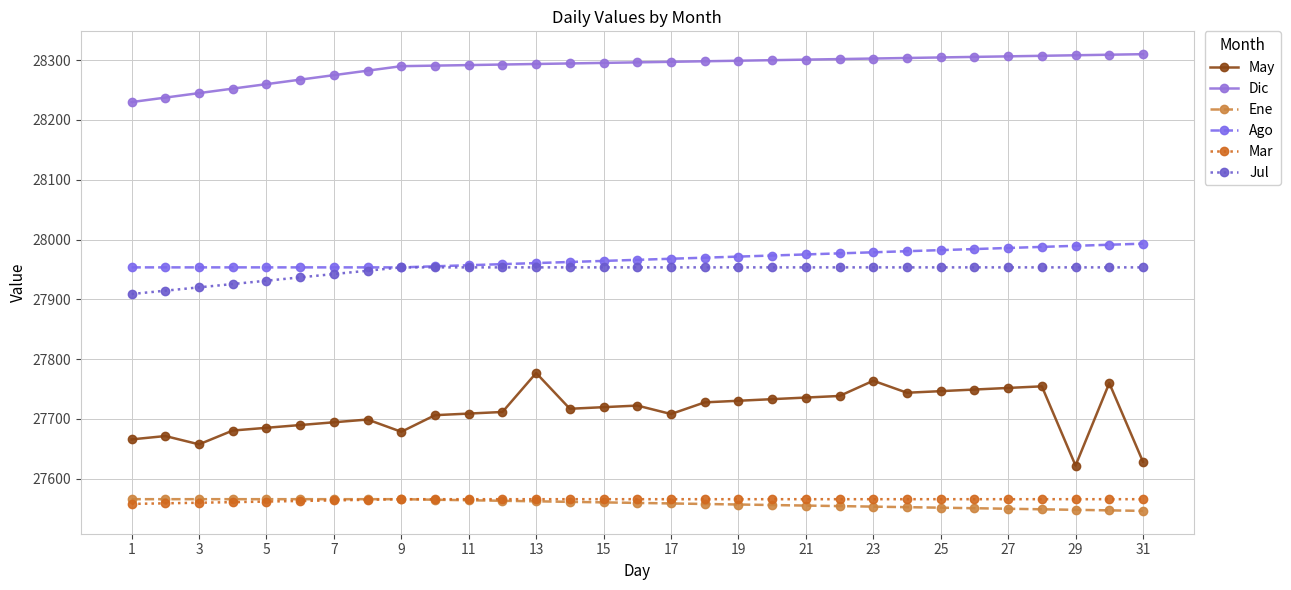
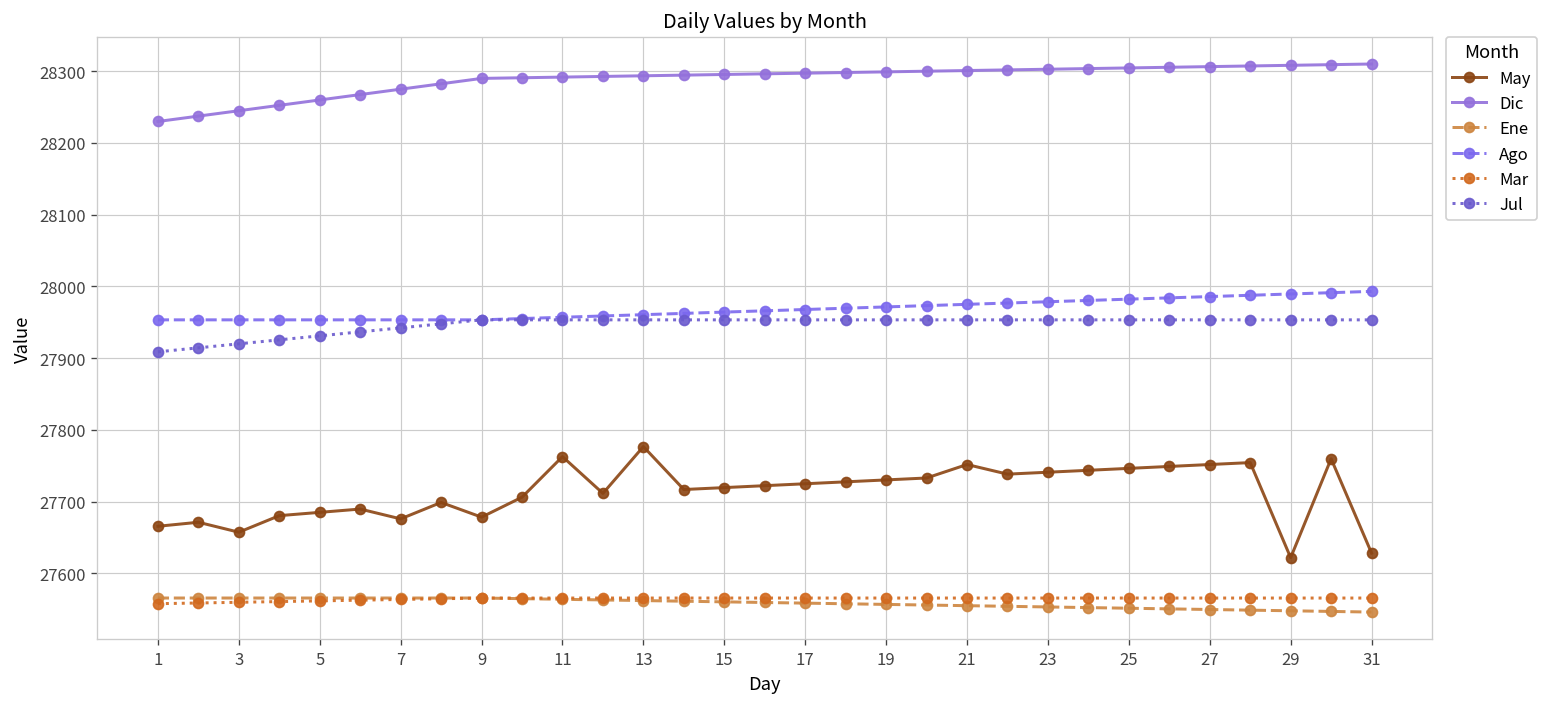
  {
    "May": {
      "1": 27670,
      "3": 27660,
      "5": 27690,
-     "7": 27690,
+     "7": 27680,
      "9": 27680,
-     "11": 27710,
+     "11": 27760,
      "13": 27780,
      "15": 27720,
-     "17": 27710,
+     "17": 27730,
      "19": 27730,
-     "21": 27740,
-     "23": 27760,
+     "21": 27750,
+     "23": 27740,
      "25": 27750,
      "27": 27750,
      "29": 27620,
      "31": 27630
    }
  }
